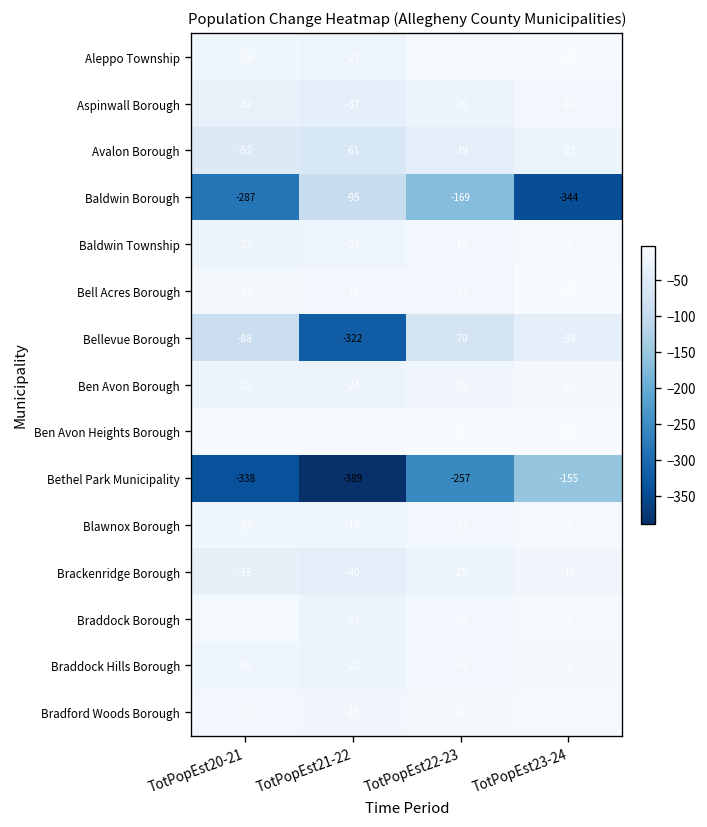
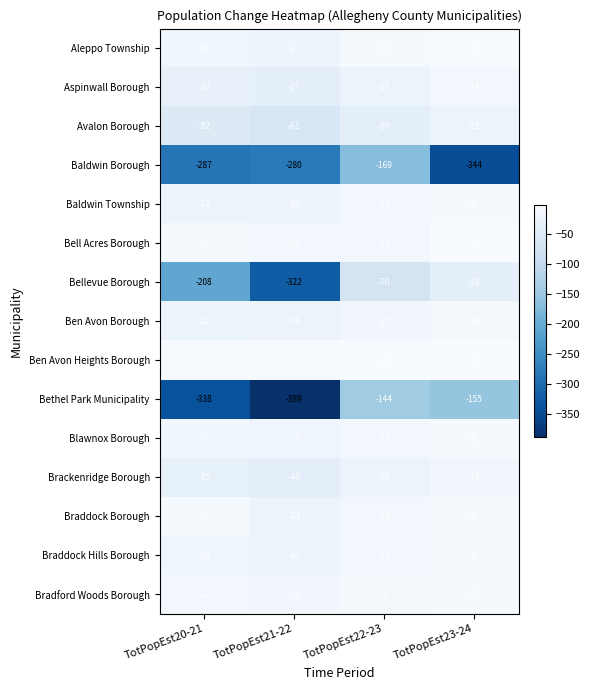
  {
    "Baldwin Borough": {
      "TotPopEst20-21": -287,
-     "TotPopEst21-22": -95,
+     "TotPopEst21-22": -280,
      "TotPopEst22-23": -169,
      "TotPopEst23-24": -344
    },
    "Bellevue Borough": {
-     "TotPopEst20-21": -88,
+     "TotPopEst20-21": -208,
      "TotPopEst21-22": -322
    },
    "Bethel Park Municipality": {
      "TotPopEst20-21": -338,
      "TotPopEst21-22": -389,
-     "TotPopEst22-23": -257,
+     "TotPopEst22-23": -144,
      "TotPopEst23-24": -155
    }
  }
